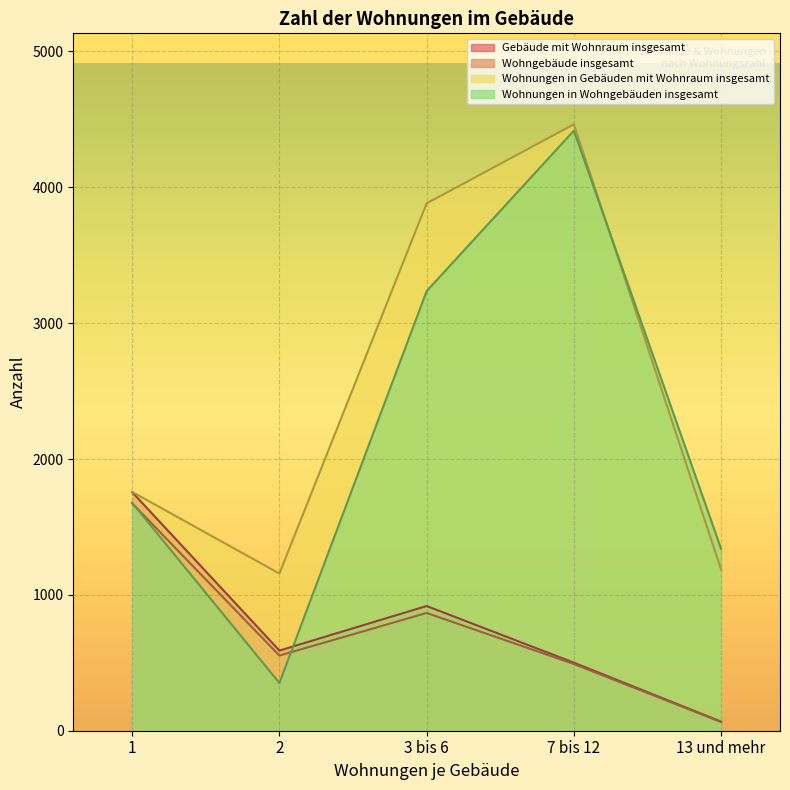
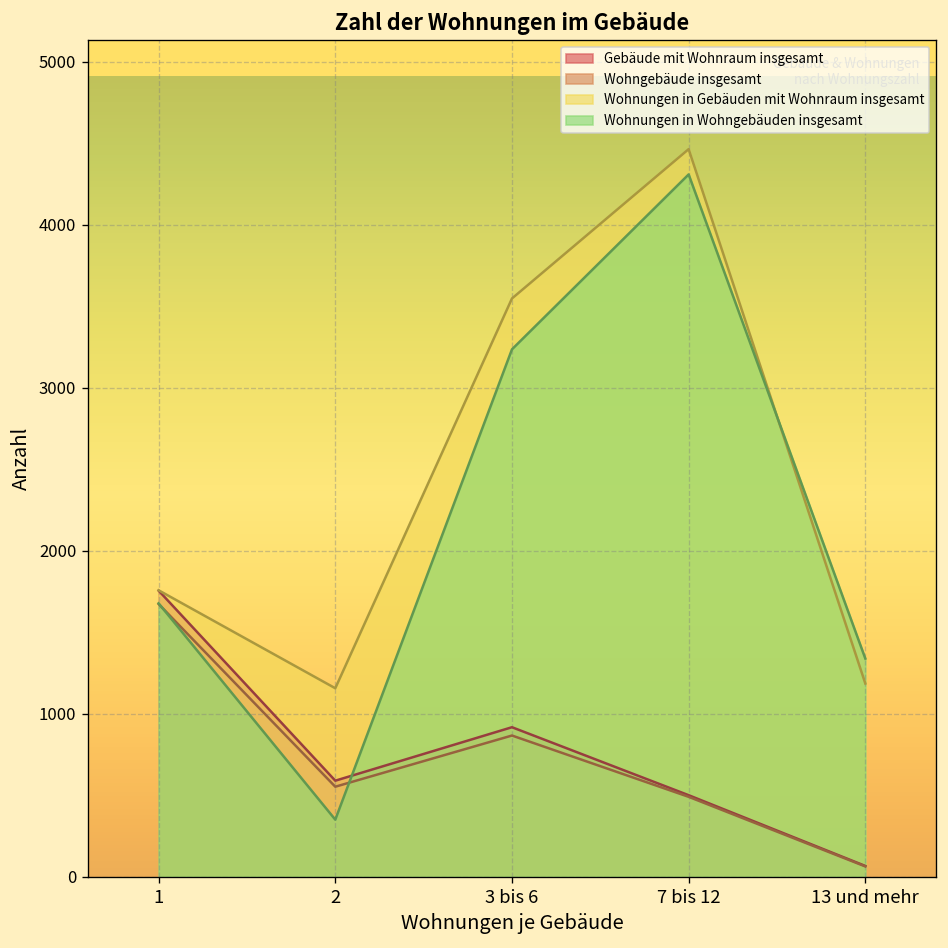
  {
    "Wohnungen in Gebäuden mit Wohnraum insgesamt": {
      "2": 1160,
-     "3 bis 6": 3880,
+     "3 bis 6": 3550,
      "7 bis 12": 4460,
      "13 und mehr": 1190
    },
    "Wohnungen in Wohngebäuden insgesamt": {
      "2": 350,
      "3 bis 6": 3240,
-     "7 bis 12": 4420,
+     "7 bis 12": 4310,
      "13 und mehr": 1340
    }
  }
